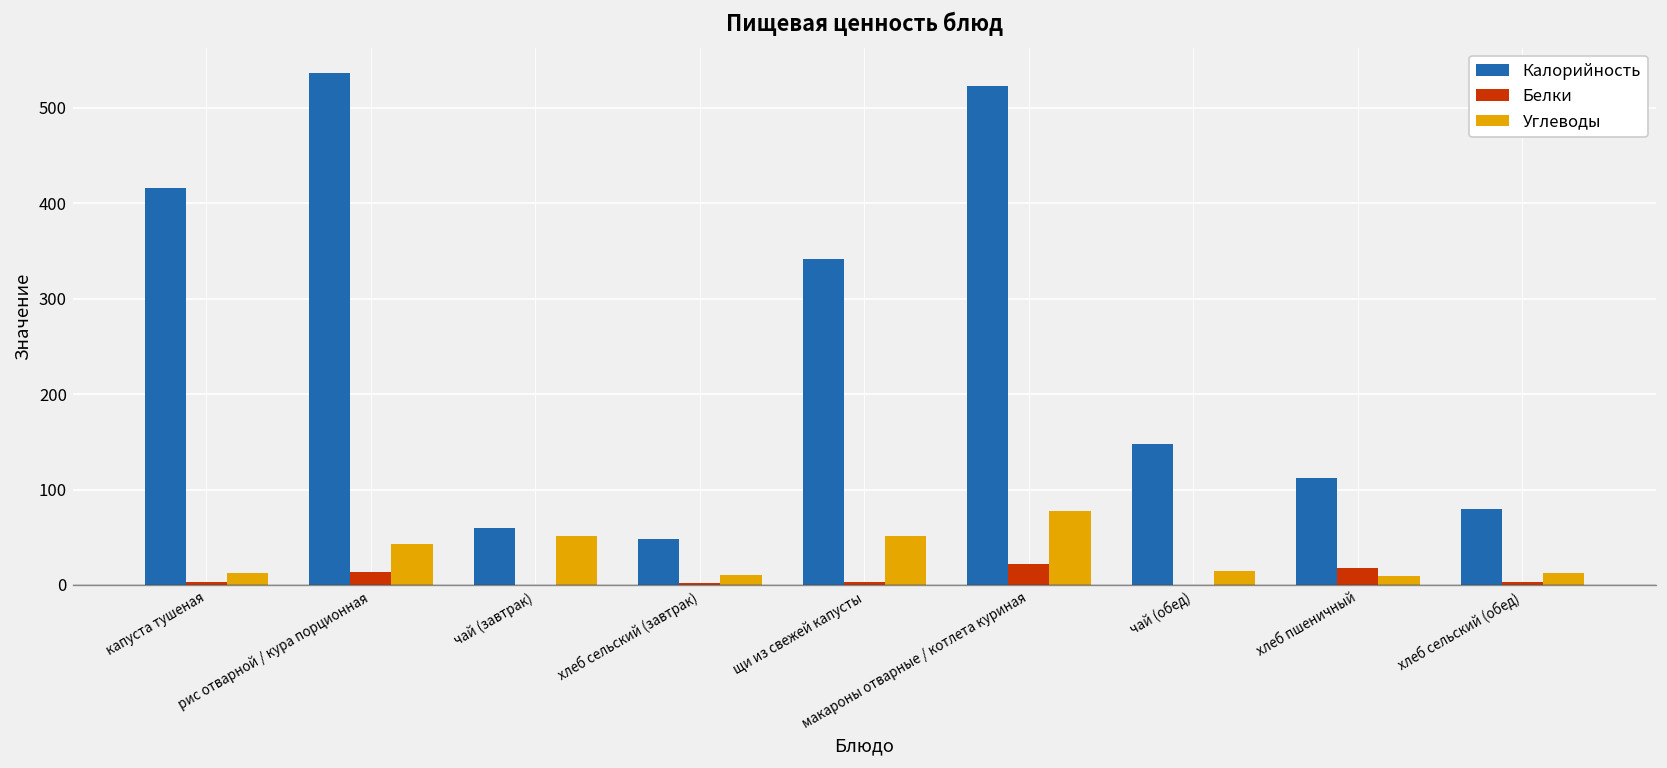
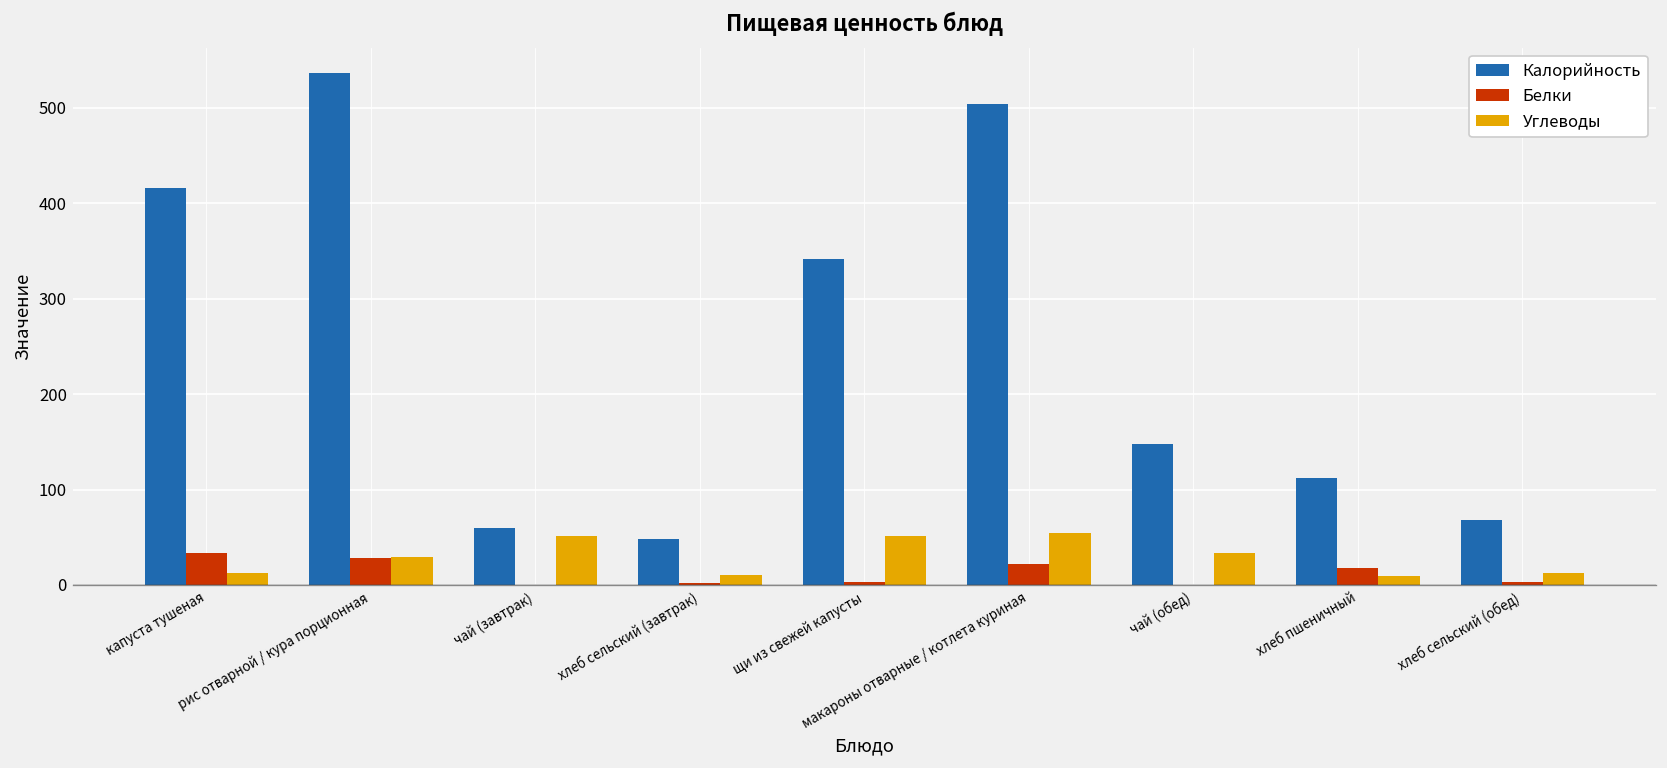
  {
    "Калорийность": {
      "капуста тушеная": 420,
      "рис отварной / кура порционная": 540,
      "чай (завтрак)": 60,
      "хлеб сельский (завтрак)": 50,
      "щи из свежей капусты": 340,
-     "макароны отварные / котлета куриная": 520,
+     "макароны отварные / котлета куриная": 500,
      "чай (обед)": 150,
      "хлеб пшеничный": 110,
-     "хлеб сельский (обед)": 80
+     "хлеб сельский (обед)": 70
    },
    "Белки": {
-     "капуста тушеная": 0,
-     "рис отварной / кура порционная": 10,
+     "капуста тушеная": 30,
+     "рис отварной / кура порционная": 30,
      "чай (завтрак)": 0,
      "макароны отварные / котлета куриная": 20,
      "чай (обед)": 0,
      "хлеб пшеничный": 20
    },
    "Углеводы": {
      "капуста тушеная": 10,
-     "рис отварной / кура порционная": 40,
+     "рис отварной / кура порционная": 30,
      "чай (завтрак)": 50,
      "хлеб сельский (завтрак)": 10,
      "щи из свежей капусты": 50,
-     "макароны отварные / котлета куриная": 80,
-     "чай (обед)": 20,
+     "макароны отварные / котлета куриная": 50,
+     "чай (обед)": 30,
      "хлеб пшеничный": 10,
      "хлеб сельский (обед)": 10
    }
  }
